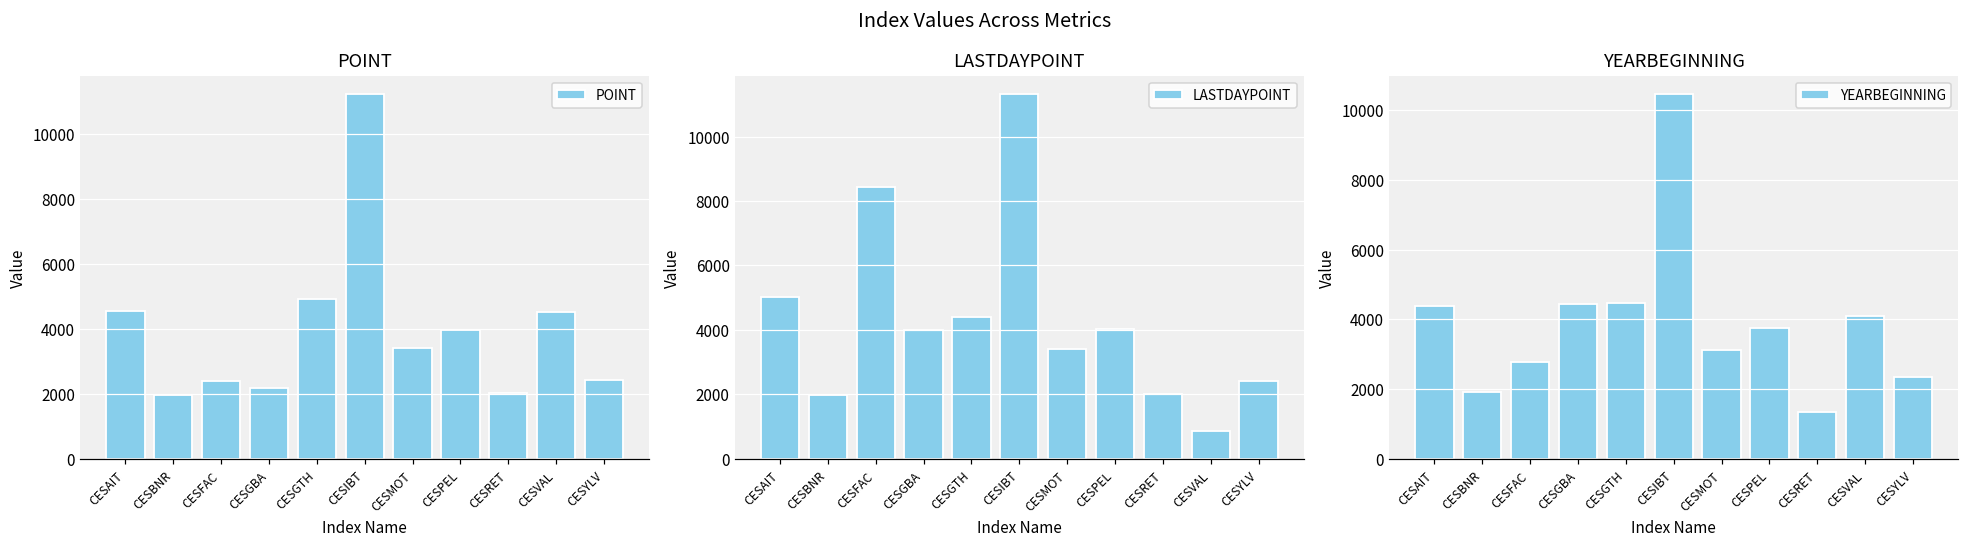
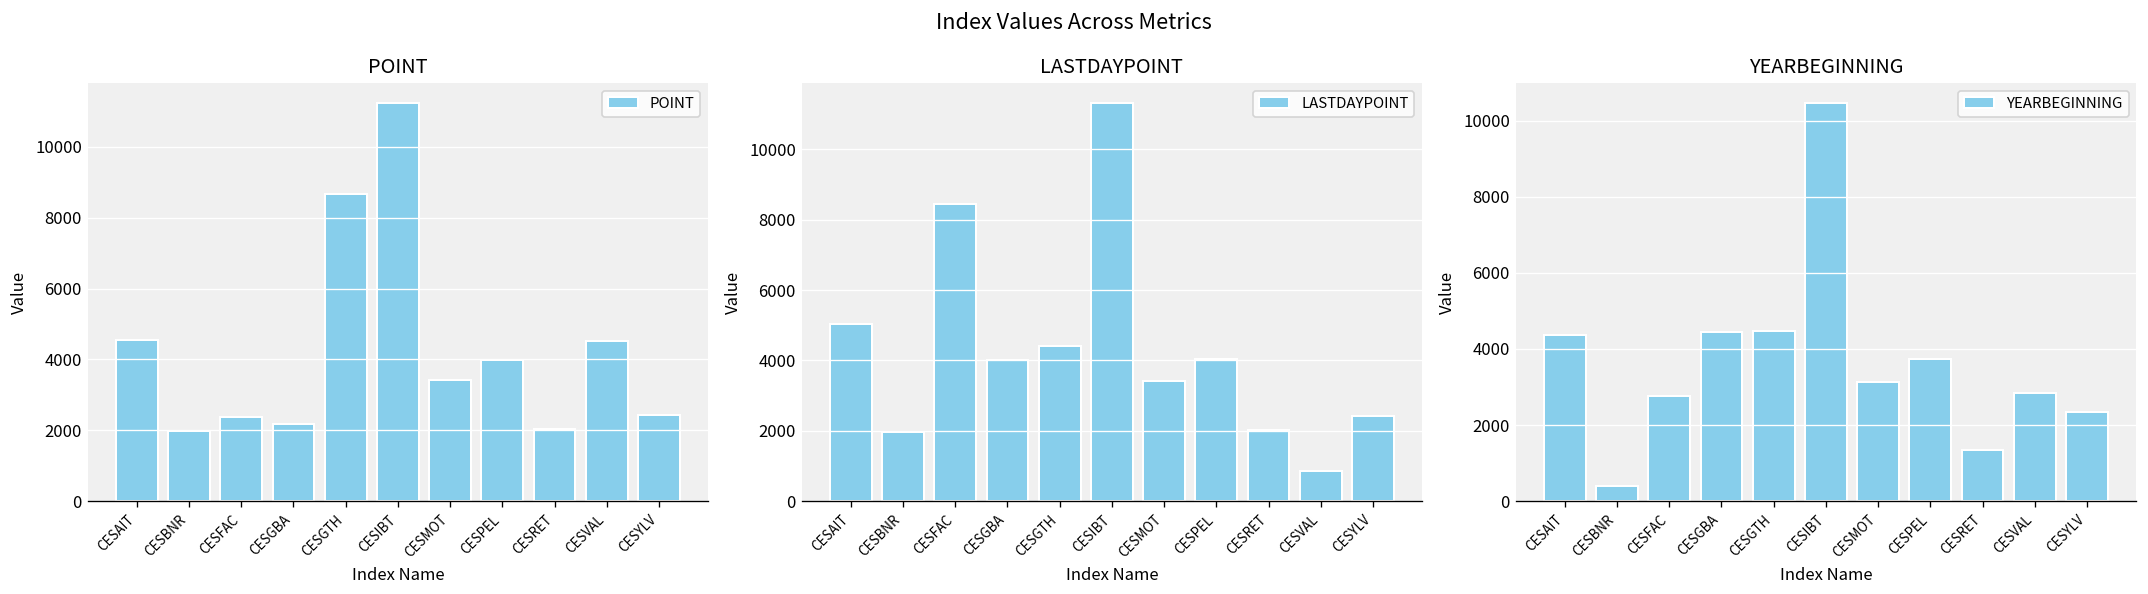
  {
    "POINT": {
      "CESAIT": 4600,
      "CESBNR": 2000,
      "CESFAC": 2400,
      "CESGBA": 2200,
-     "CESGTH": 4900,
+     "CESGTH": 8700,
      "CESIBT": 11200,
      "CESMOT": 3400,
      "CESPEL": 4000,
      "CESRET": 2000,
      "CESVAL": 4500,
      "CESYLV": 2400
    },
    "LASTDAYPOINT": {
      "CESAIT": 5000,
      "CESBNR": 2000,
      "CESFAC": 8400,
      "CESGBA": 4000,
      "CESGTH": 4400,
      "CESIBT": 11300,
      "CESMOT": 3400,
      "CESPEL": 4000,
      "CESRET": 2000,
      "CESVAL": 900,
      "CESYLV": 2400
    },
    "YEARBEGINNING": {
      "CESAIT": 4400,
-     "CESBNR": 1900,
+     "CESBNR": 400,
      "CESFAC": 2800,
      "CESGBA": 4400,
      "CESGTH": 4500,
      "CESIBT": 10500,
      "CESMOT": 3100,
      "CESPEL": 3700,
      "CESRET": 1300,
-     "CESVAL": 4100,
+     "CESVAL": 2800,
      "CESYLV": 2400
    }
  }
